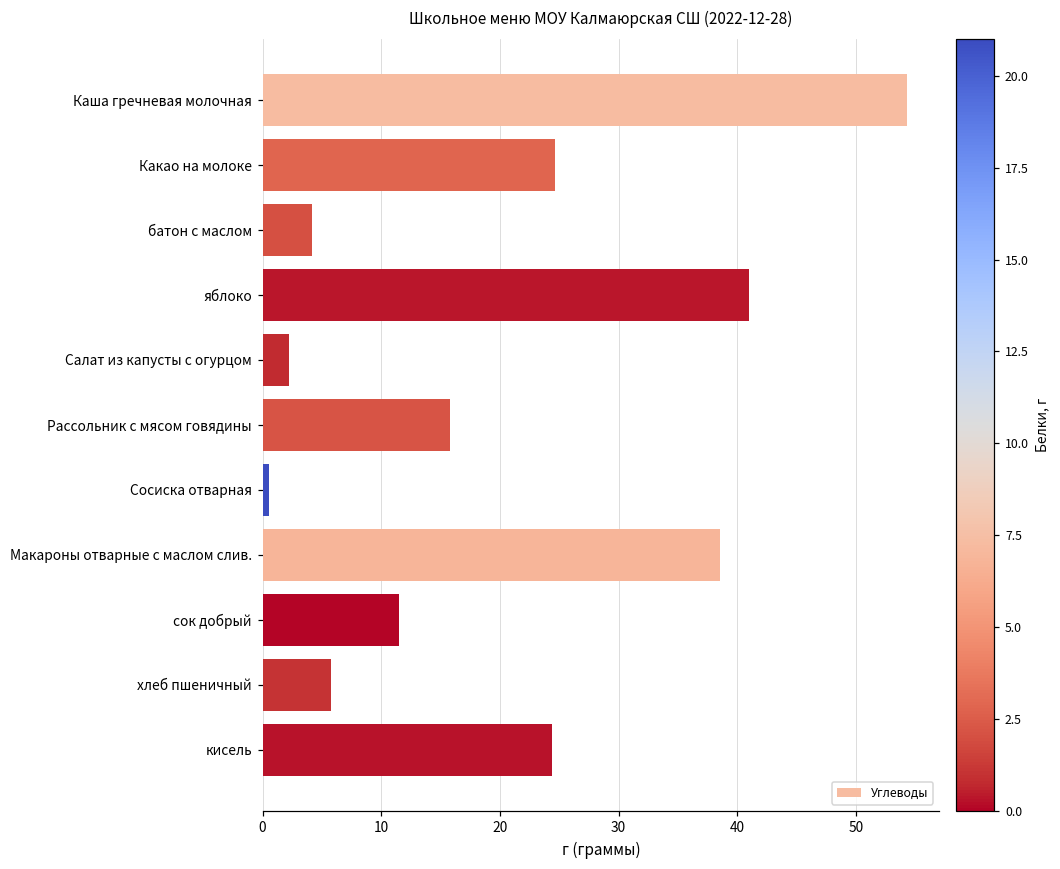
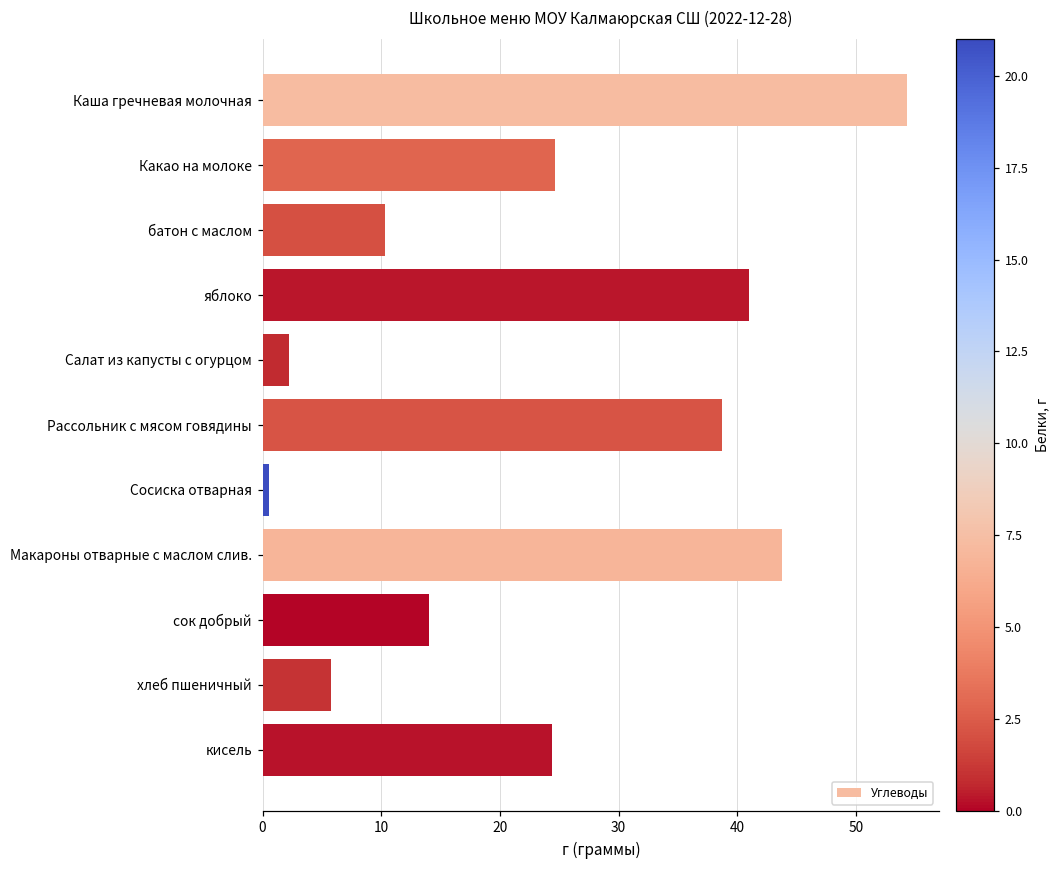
  {
    "Каша гречневая молочная": 54.3,
    "Какао на молоке": 24.7,
-   "батон с маслом": 4.2,
+   "батон с маслом": 10.3,
    "яблоко": 41.0,
    "Салат из капусты с огурцом": 2.3,
-   "Рассольник с мясом говядины": 15.8,
+   "Рассольник с мясом говядины": 38.7,
    "Сосиска отварная": 0.5,
-   "Макароны отварные с маслом слив.": 38.6,
-   "сок добрый": 11.5,
+   "Макароны отварные с маслом слив.": 43.7,
+   "сок добрый": 14.0,
    "хлеб пшеничный": 5.7,
    "кисель": 24.4
  }
